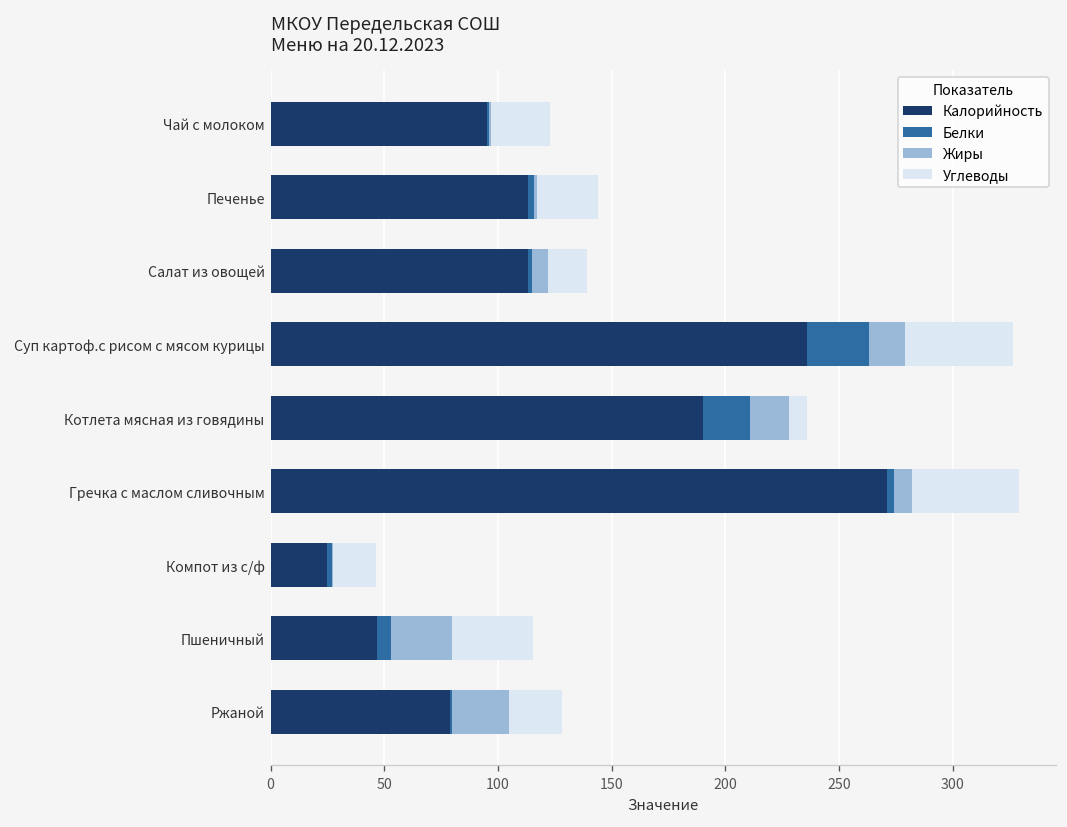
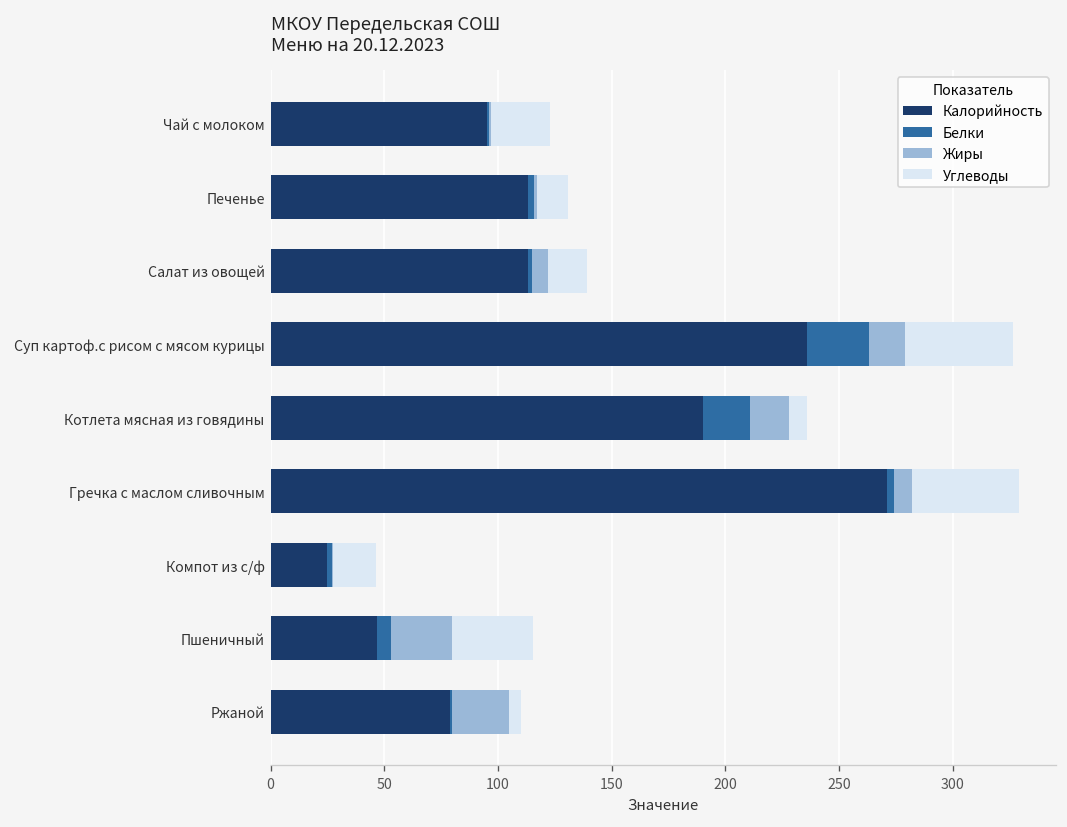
  {
    "Калорийность": {
      "Чай с молоком": 95,
      "Печенье": 113,
      "Салат из овощей": 113,
      "Суп картоф.с рисом с мясом курицы": 236,
      "Котлета мясная из говядины": 190,
      "Гречка с маслом сливочным": 271,
      "Компот из с/ф": 25,
      "Пшеничный": 47,
      "Ржаной": 79
    },
    "Белки": {
      "Печенье": 3,
      "Салат из овощей": 2,
      "Суп картоф.с рисом с мясом курицы": 27,
      "Котлета мясная из говядины": 21,
      "Гречка с маслом сливочным": 3,
      "Компот из с/ф": 2,
      "Пшеничный": 6
    },
    "Жиры": {
      "Салат из овощей": 7,
      "Суп картоф.с рисом с мясом курицы": 16,
      "Котлета мясная из говядины": 17,
      "Гречка с маслом сливочным": 8,
      "Пшеничный": 27,
      "Ржаной": 25
    },
    "Углеводы": {
      "Чай с молоком": 26,
-     "Печенье": 27,
+     "Печенье": 14,
      "Салат из овощей": 17,
      "Суп картоф.с рисом с мясом курицы": 48,
      "Котлета мясная из говядины": 8,
      "Гречка с маслом сливочным": 47,
      "Компот из с/ф": 19,
      "Пшеничный": 36,
-     "Ржаной": 23
+     "Ржаной": 5
    }
  }
